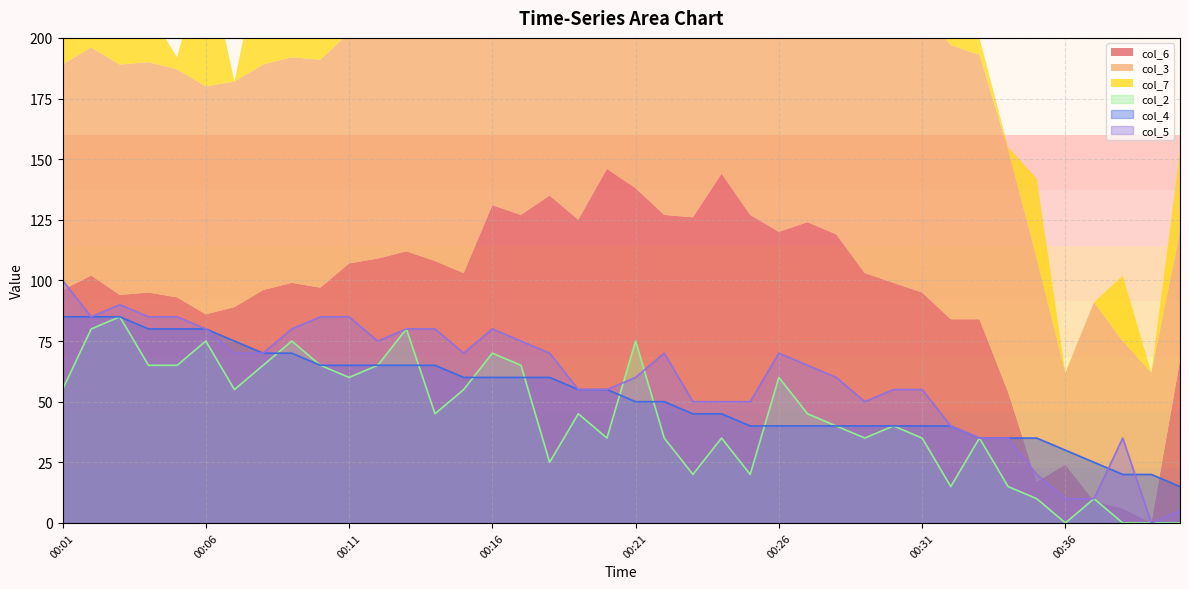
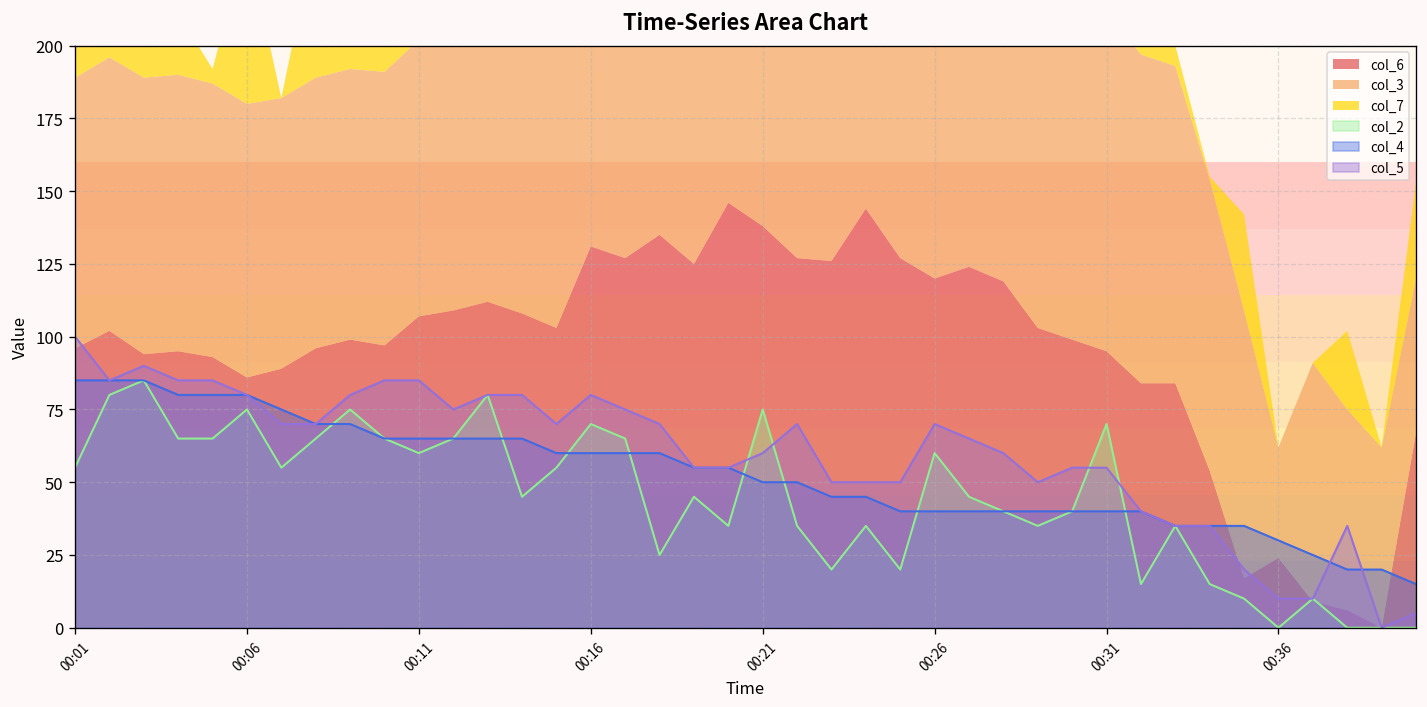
  {
    "col_6": {
      "00:01": 96,
      "00:06": 86,
      "00:11": 107,
      "00:16": 131,
      "00:21": 138,
      "00:26": 120,
      "00:31": 95,
      "00:36": 24
    },
    "col_3": {
      "00:01": 93,
      "00:06": 94
    },
    "col_2": {
      "00:01": 55,
      "00:06": 75,
      "00:11": 60,
      "00:16": 70,
      "00:21": 75,
      "00:26": 60,
-     "00:31": 35,
+     "00:31": 70,
      "00:36": 0
    }
  }
